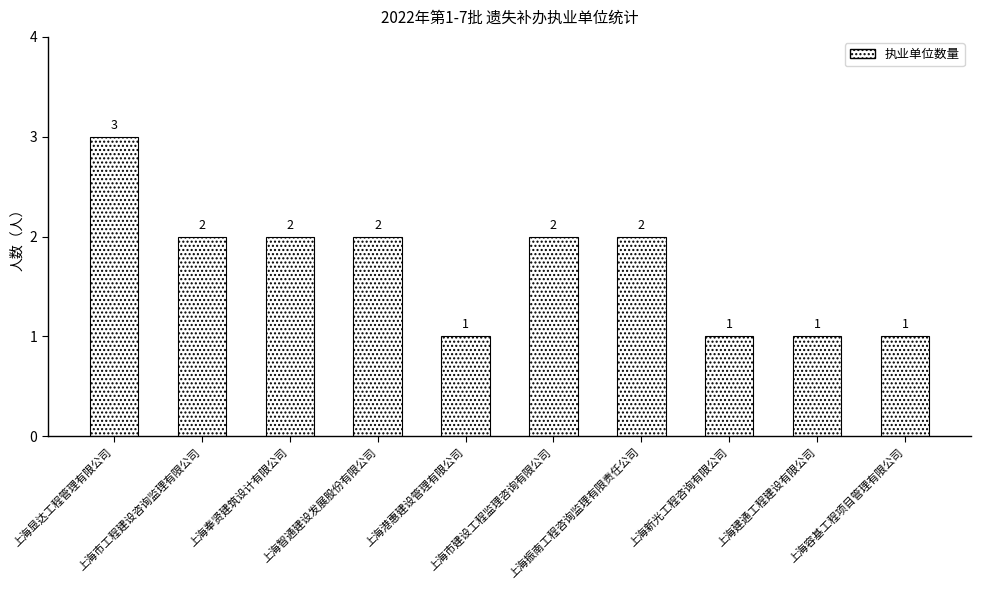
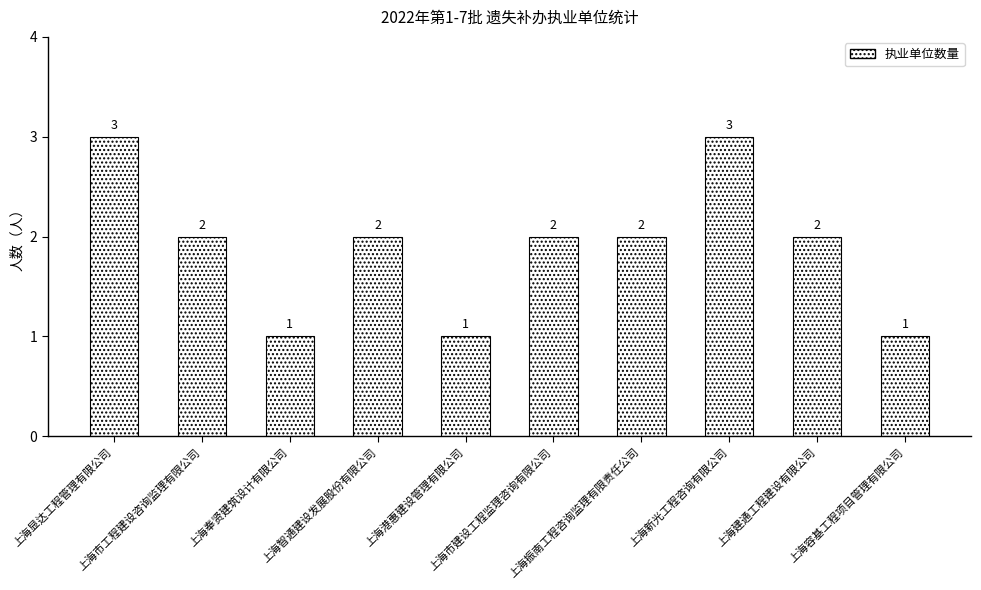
  {
    "上海显达工程管理有限公司": 3,
    "上海市工程建设咨询监理有限公司": 2,
-   "上海奉贤建筑设计有限公司": 2,
+   "上海奉贤建筑设计有限公司": 1,
    "上海智通建设发展股份有限公司": 2,
    "上海港惠建设管理有限公司": 1,
    "上海市建设工程监理咨询有限公司": 2,
    "上海振南工程咨询监理有限责任公司": 2,
-   "上海新光工程咨询有限公司": 1,
-   "上海建通工程建设有限公司": 1,
+   "上海新光工程咨询有限公司": 3,
+   "上海建通工程建设有限公司": 2,
    "上海容基工程项目管理有限公司": 1
  }
